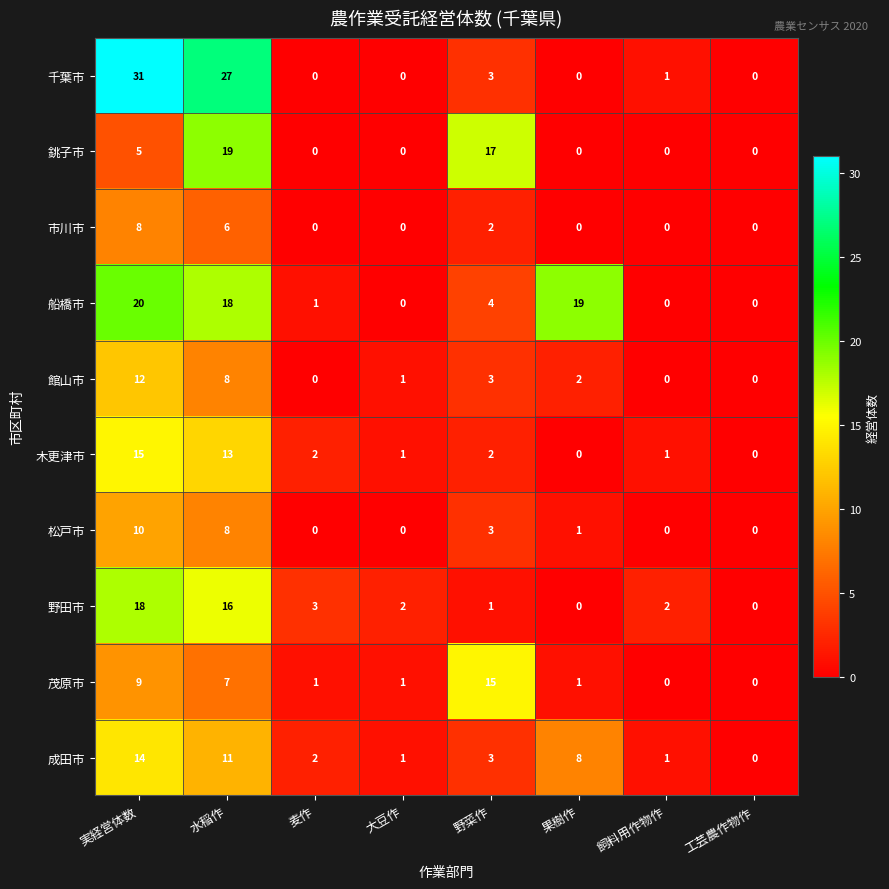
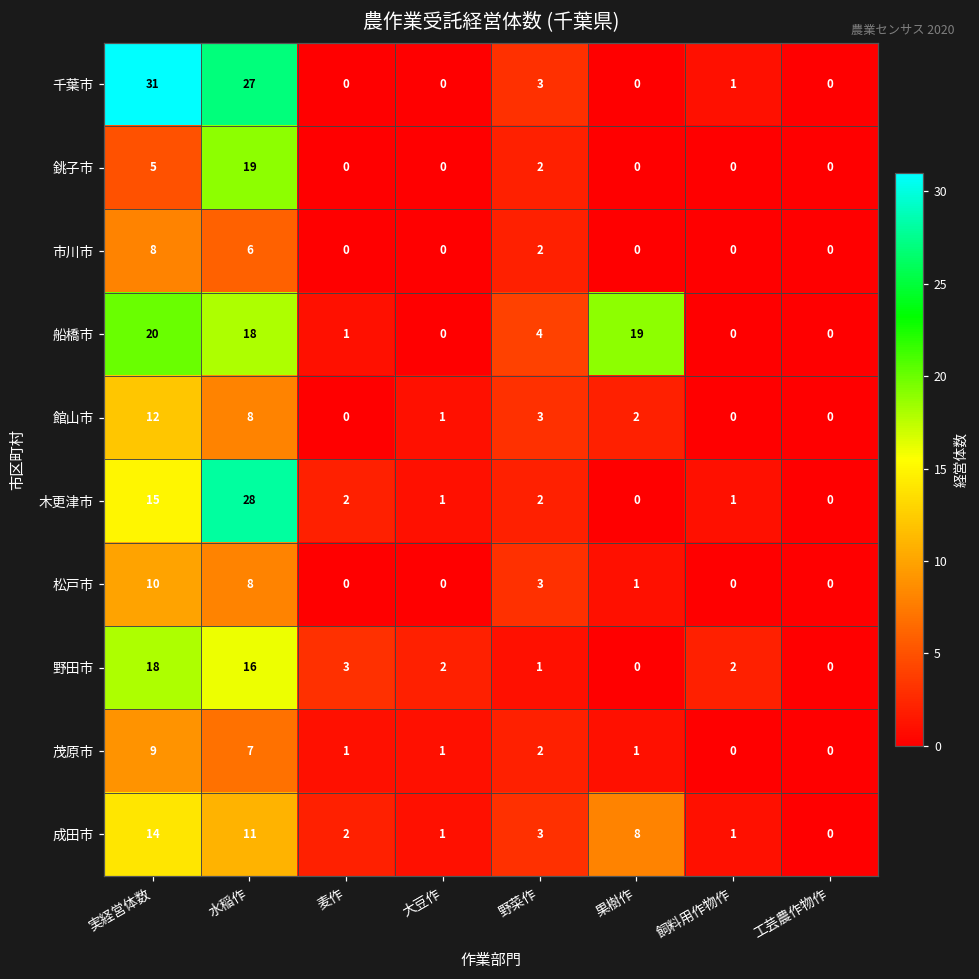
  {
    "千葉市": {
      "実経営体数": 31,
      "水稲作": 27,
      "麦作": 0,
      "大豆作": 0,
      "野菜作": 3,
      "果樹作": 0,
      "飼料用作物作": 1,
      "工芸農作物作": 0
    },
    "銚子市": {
      "実経営体数": 5,
      "水稲作": 19,
      "麦作": 0,
      "大豆作": 0,
-     "野菜作": 17,
+     "野菜作": 2,
      "果樹作": 0,
      "飼料用作物作": 0,
      "工芸農作物作": 0
    },
    "市川市": {
      "実経営体数": 8,
      "水稲作": 6,
      "麦作": 0,
      "大豆作": 0,
      "野菜作": 2,
      "果樹作": 0,
      "飼料用作物作": 0,
      "工芸農作物作": 0
    },
    "船橋市": {
      "実経営体数": 20,
      "水稲作": 18,
      "麦作": 1,
      "大豆作": 0,
      "野菜作": 4,
      "果樹作": 19,
      "飼料用作物作": 0,
      "工芸農作物作": 0
    },
    "館山市": {
      "実経営体数": 12,
      "水稲作": 8,
      "麦作": 0,
      "大豆作": 1,
      "野菜作": 3,
      "果樹作": 2,
      "飼料用作物作": 0,
      "工芸農作物作": 0
    },
    "木更津市": {
      "実経営体数": 15,
-     "水稲作": 13,
+     "水稲作": 28,
      "麦作": 2,
      "大豆作": 1,
      "野菜作": 2,
      "果樹作": 0,
      "飼料用作物作": 1,
      "工芸農作物作": 0
    },
    "松戸市": {
      "実経営体数": 10,
      "水稲作": 8,
      "麦作": 0,
      "大豆作": 0,
      "野菜作": 3,
      "果樹作": 1,
      "飼料用作物作": 0,
      "工芸農作物作": 0
    },
    "野田市": {
      "実経営体数": 18,
      "水稲作": 16,
      "麦作": 3,
      "大豆作": 2,
      "野菜作": 1,
      "果樹作": 0,
      "飼料用作物作": 2,
      "工芸農作物作": 0
    },
    "茂原市": {
      "実経営体数": 9,
      "水稲作": 7,
      "麦作": 1,
      "大豆作": 1,
-     "野菜作": 15,
+     "野菜作": 2,
      "果樹作": 1,
      "飼料用作物作": 0,
      "工芸農作物作": 0
    },
    "成田市": {
      "実経営体数": 14,
      "水稲作": 11,
      "麦作": 2,
      "大豆作": 1,
      "野菜作": 3,
      "果樹作": 8,
      "飼料用作物作": 1,
      "工芸農作物作": 0
    }
  }
